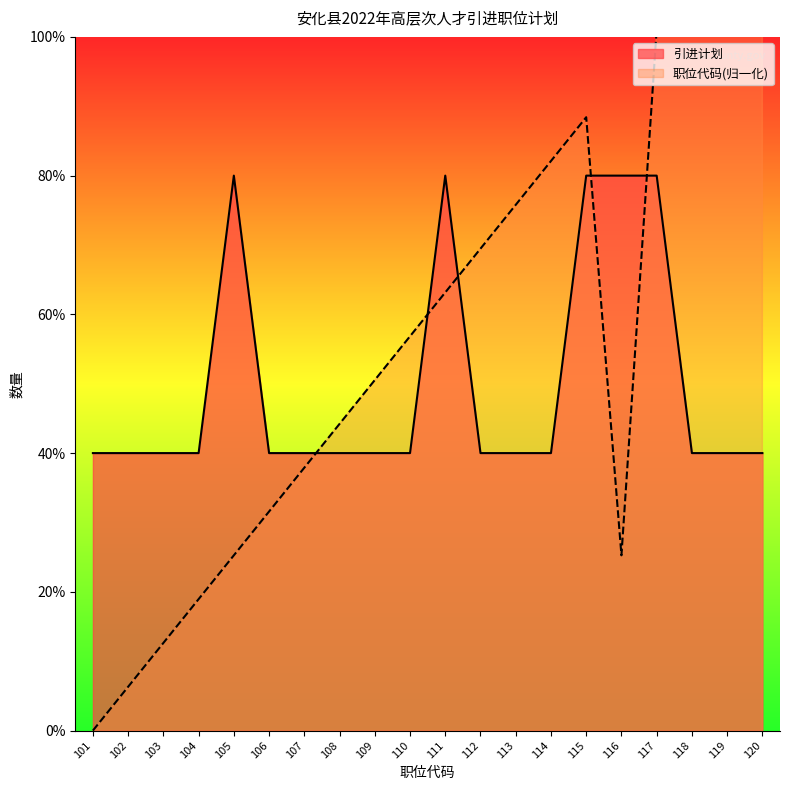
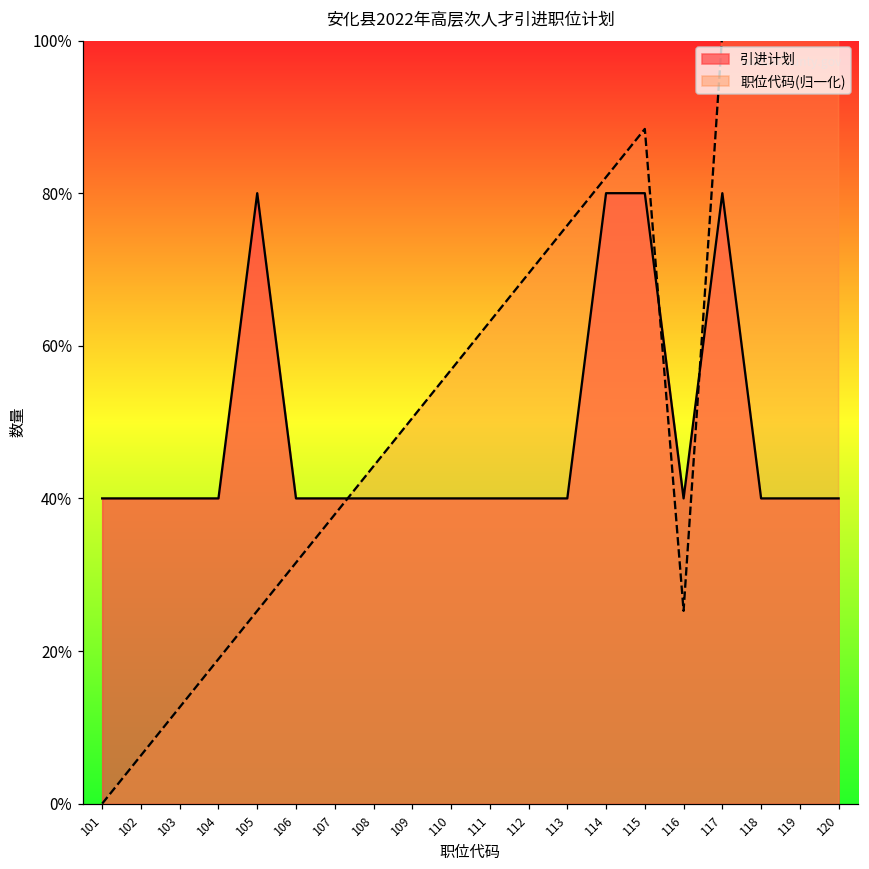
  {
    "引进计划": {
      "101": "40%",
      "102": "40%",
      "103": "40%",
      "104": "40%",
      "105": "80%",
      "106": "40%",
      "107": "40%",
      "108": "40%",
      "109": "40%",
      "110": "40%",
-     "111": "80%",
+     "111": "40%",
      "112": "40%",
      "113": "40%",
-     "114": "40%",
+     "114": "80%",
      "115": "80%",
-     "116": "80%",
+     "116": "40%",
      "117": "80%",
      "118": "40%",
      "119": "40%",
      "120": "40%"
    },
    "职位代码(归一化)": {
      "101": "0%",
      "102": "6%",
      "103": "13%",
      "104": "19%",
      "105": "25%",
      "106": "32%",
      "107": "38%",
      "108": "44%",
      "109": "51%",
      "110": "57%",
      "111": "63%",
      "112": "69%",
      "113": "76%",
      "114": "82%",
      "115": "88%",
      "116": "25%"
    }
  }
